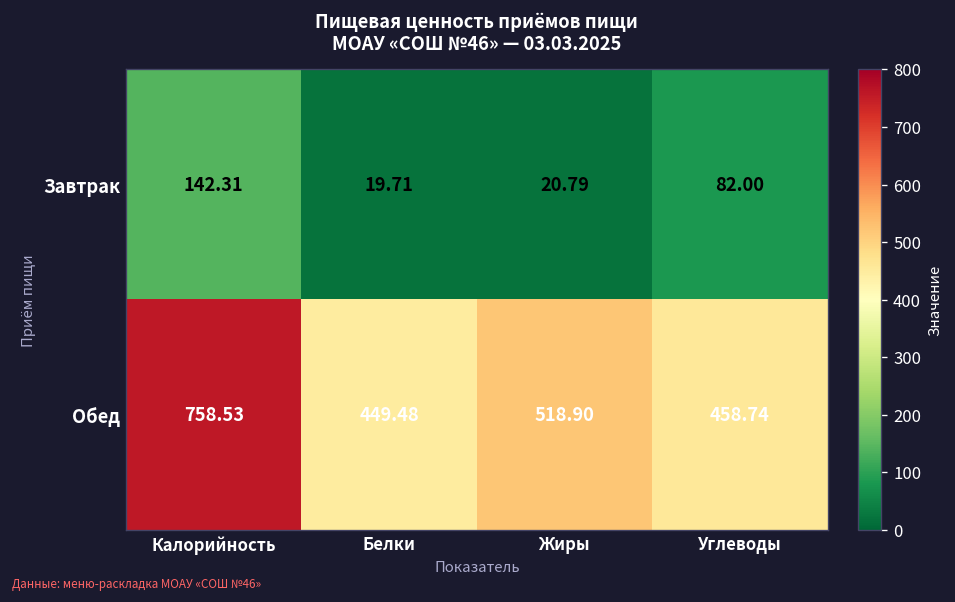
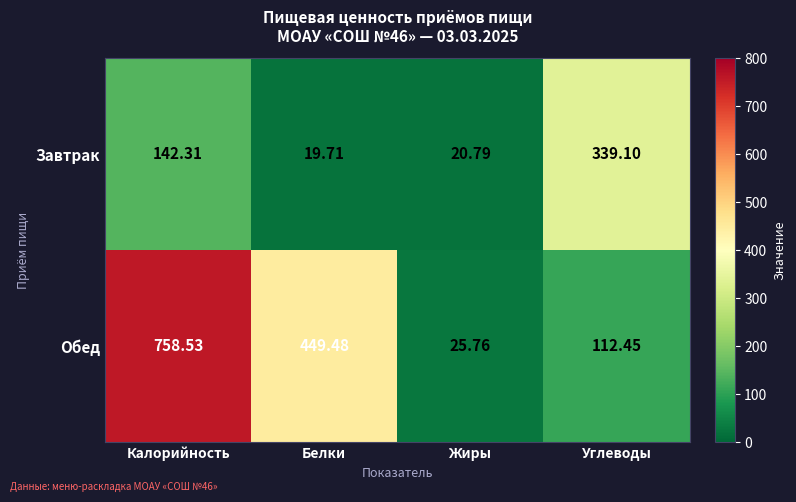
  {
    "Завтрак": {
      "Калорийность": 142.31,
      "Белки": 19.71,
      "Жиры": 20.79,
-     "Углеводы": 82.00
+     "Углеводы": 339.10
    },
    "Обед": {
      "Калорийность": 758.53,
      "Белки": 449.48,
-     "Жиры": 518.90,
-     "Углеводы": 458.74
+     "Жиры": 25.76,
+     "Углеводы": 112.45
    }
  }
